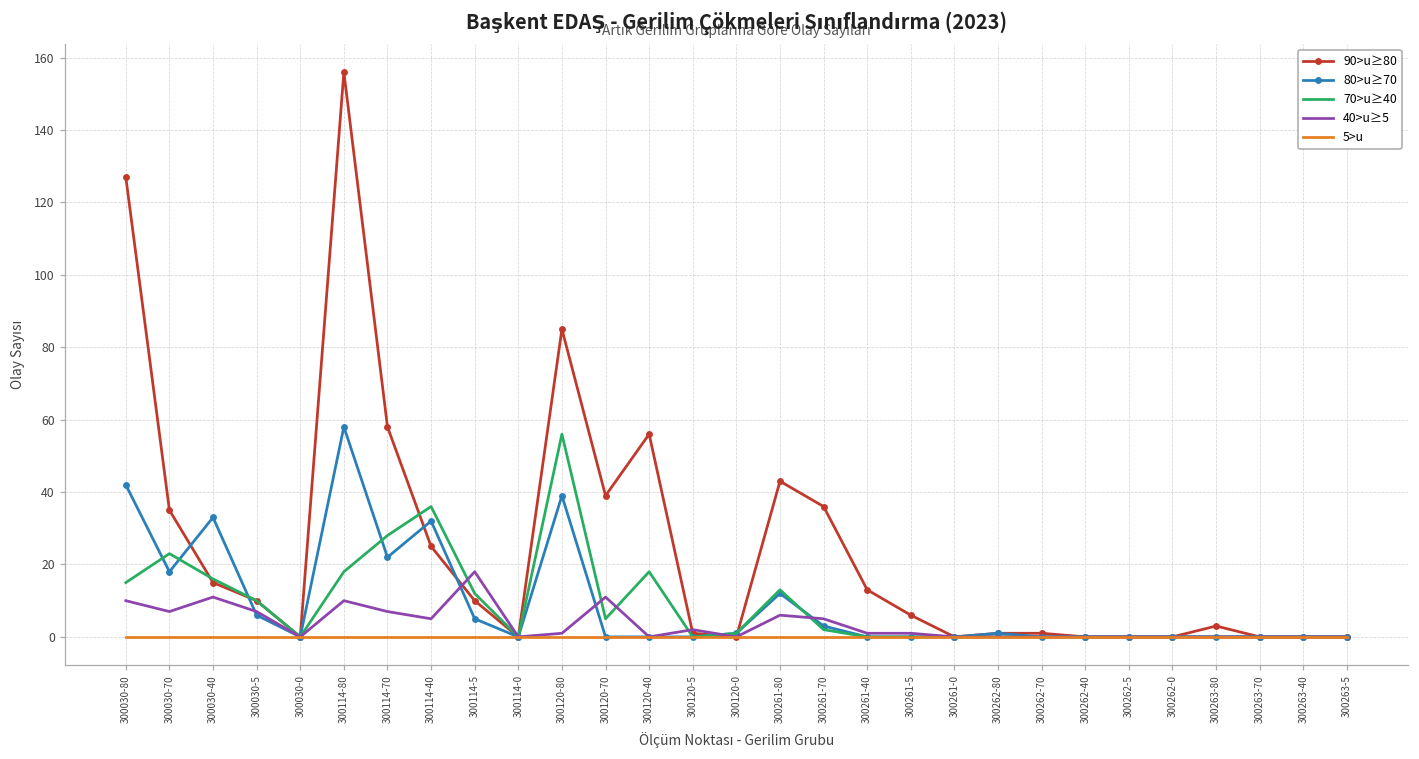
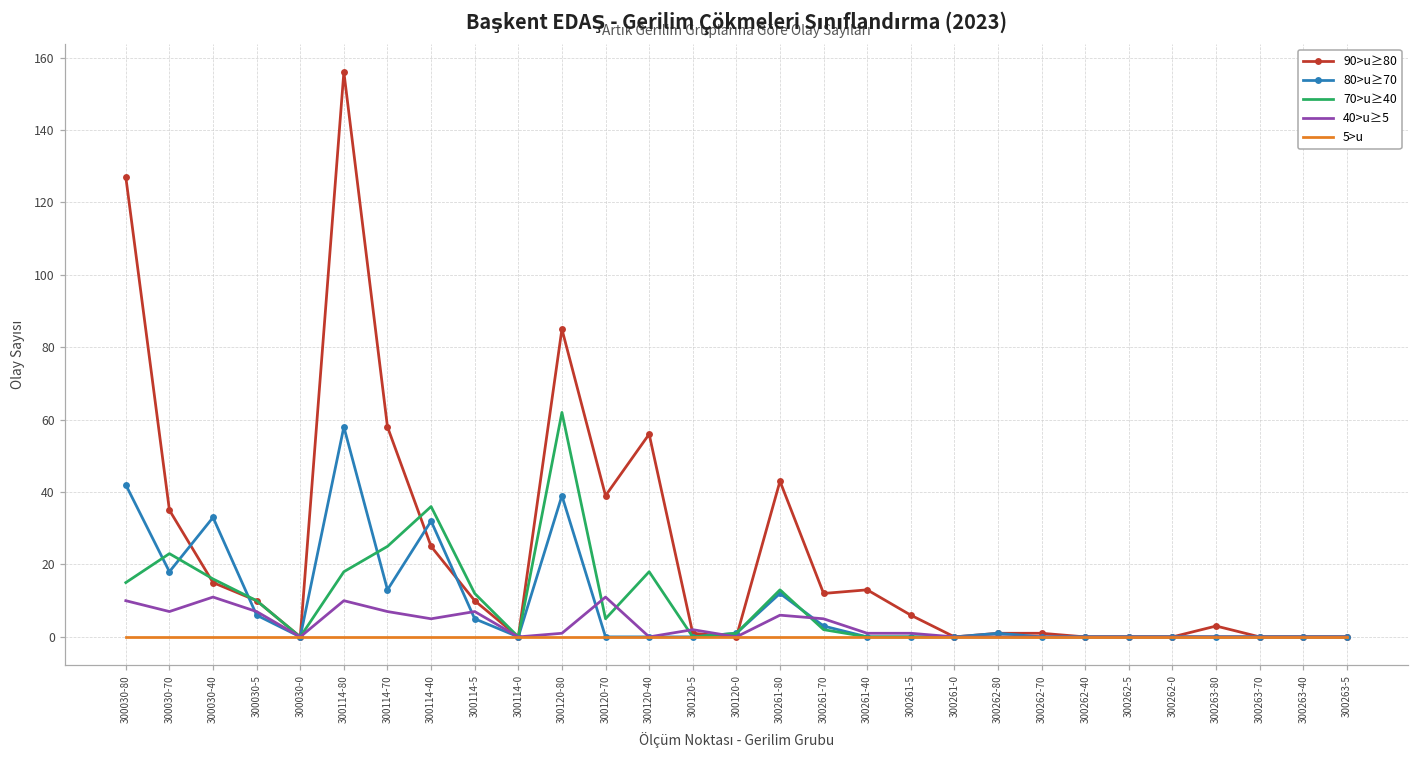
  {
    "90>u≥80": {
      "300030-80": 127,
      "300030-70": 35,
      "300030-40": 15,
      "300114-80": 156,
      "300114-70": 58,
      "300114-40": 25,
      "300114-5": 10,
      "300120-80": 85,
      "300120-70": 39,
      "300120-40": 56,
      "300120-5": 1,
      "300261-80": 43,
-     "300261-70": 36,
+     "300261-70": 12,
      "300261-40": 13,
      "300261-5": 6,
      "300262-70": 1,
      "300263-80": 3
    },
    "80>u≥70": {
      "300030-80": 42,
      "300030-70": 18,
      "300030-40": 33,
      "300030-5": 6,
      "300114-80": 58,
-     "300114-70": 22,
+     "300114-70": 13,
      "300114-40": 32,
      "300114-5": 5,
      "300120-80": 39,
      "300261-80": 12,
      "300261-70": 3
    },
    "70>u≥40": {
      "300030-80": 15,
      "300030-70": 23,
      "300030-40": 16,
      "300114-80": 18,
-     "300114-70": 28,
+     "300114-70": 25,
      "300114-40": 36,
      "300114-5": 12,
-     "300120-80": 56,
+     "300120-80": 62,
      "300120-70": 5,
      "300120-40": 18,
      "300261-80": 13,
      "300261-70": 2
    },
    "40>u≥5": {
      "300030-80": 10,
      "300030-70": 7,
      "300030-40": 11,
      "300030-5": 7,
      "300114-80": 10,
      "300114-70": 7,
      "300114-40": 5,
-     "300114-5": 18,
+     "300114-5": 7,
      "300120-80": 1,
      "300120-70": 11,
      "300120-5": 2,
      "300261-80": 6,
      "300261-70": 5,
      "300261-40": 1,
      "300261-5": 1
    },
    "5>u": {
      "300030-80": 0,
      "300030-70": 0,
      "300030-40": 0,
      "300030-5": 0,
      "300114-80": 0,
      "300114-70": 0,
      "300114-40": 0,
      "300114-5": 0,
      "300120-80": 0,
      "300261-80": 0,
      "300261-70": 0
    }
  }
